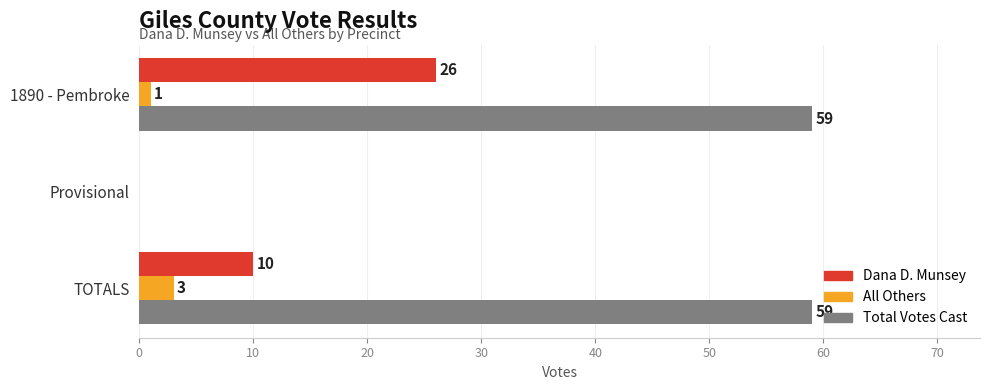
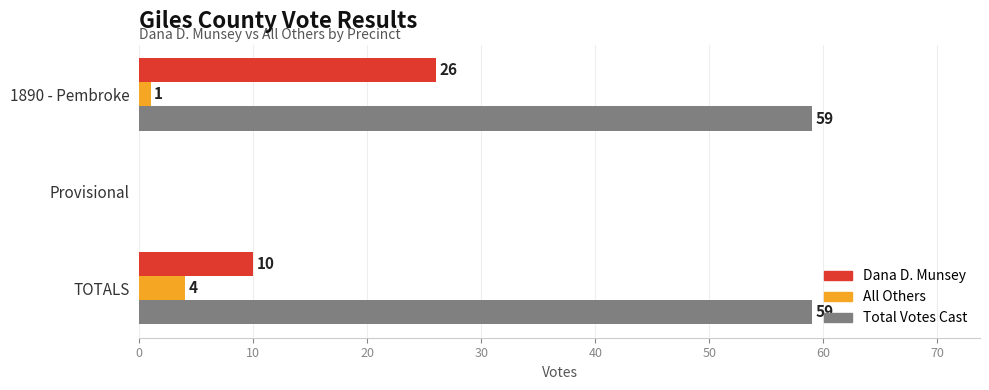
  {
    "Dana D. Munsey": {
      "1890 - Pembroke": 26,
      "TOTALS": 10
    },
    "All Others": {
      "1890 - Pembroke": 1,
-     "TOTALS": 3
+     "TOTALS": 4
    },
    "Total Votes Cast": {
      "1890 - Pembroke": 59,
      "TOTALS": 59
    }
  }
